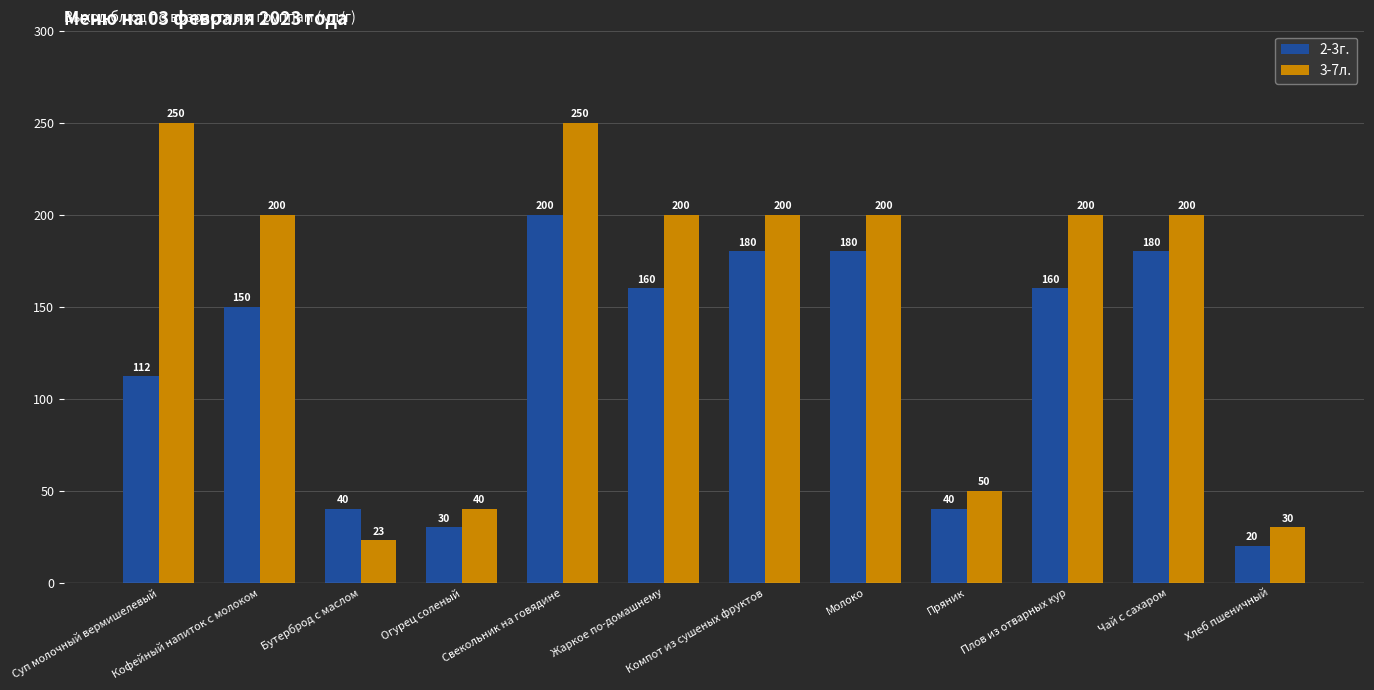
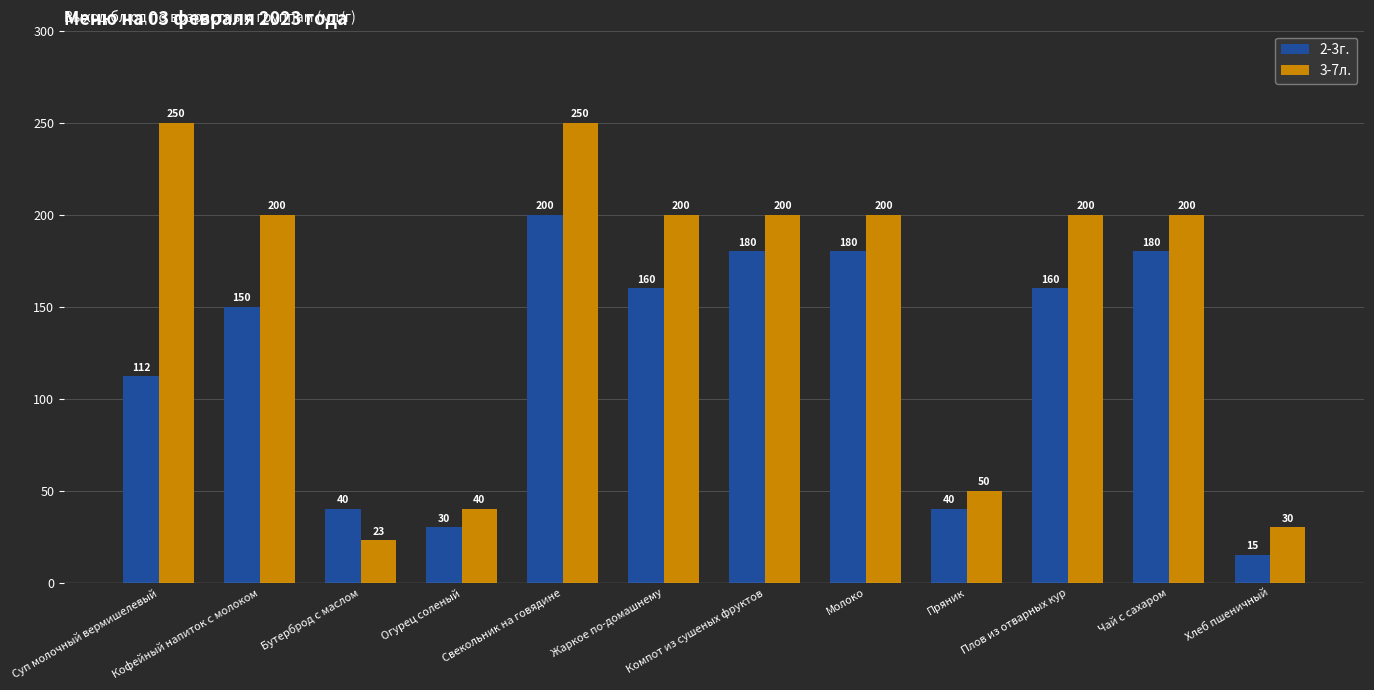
  {
    "2-3г.": {
      "Суп молочный вермишелевый": 112,
      "Кофейный напиток с молоком": 150,
      "Бутерброд с маслом": 40,
      "Огурец соленый": 30,
      "Свекольник на говядине": 200,
      "Жаркое по-домашнему": 160,
      "Компот из сушеных фруктов": 180,
      "Молоко": 180,
      "Пряник": 40,
      "Плов из отварных кур": 160,
      "Чай с сахаром": 180,
-     "Хлеб пшеничный": 20
+     "Хлеб пшеничный": 15
    },
    "3-7л.": {
      "Суп молочный вермишелевый": 250,
      "Кофейный напиток с молоком": 200,
      "Бутерброд с маслом": 23,
      "Огурец соленый": 40,
      "Свекольник на говядине": 250,
      "Жаркое по-домашнему": 200,
      "Компот из сушеных фруктов": 200,
      "Молоко": 200,
      "Пряник": 50,
      "Плов из отварных кур": 200,
      "Чай с сахаром": 200,
      "Хлеб пшеничный": 30
    }
  }
